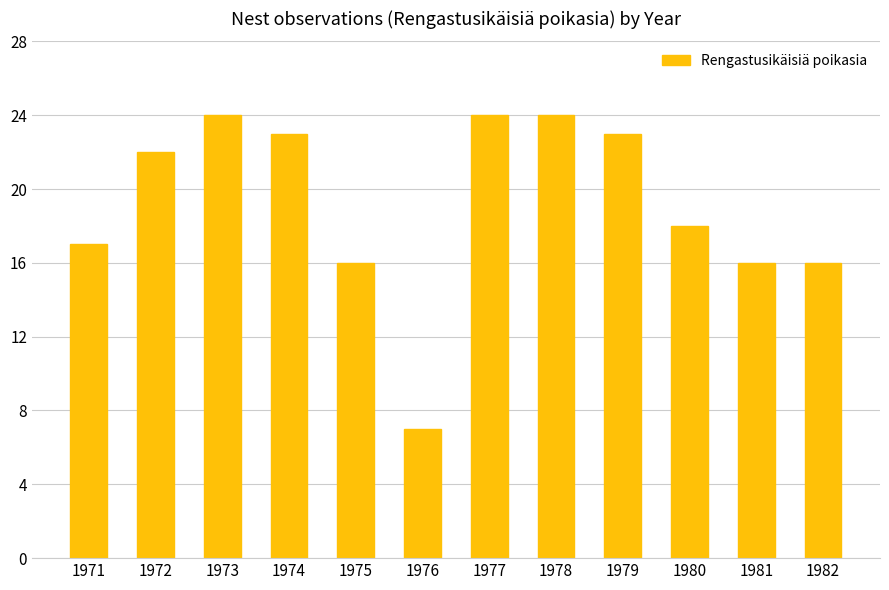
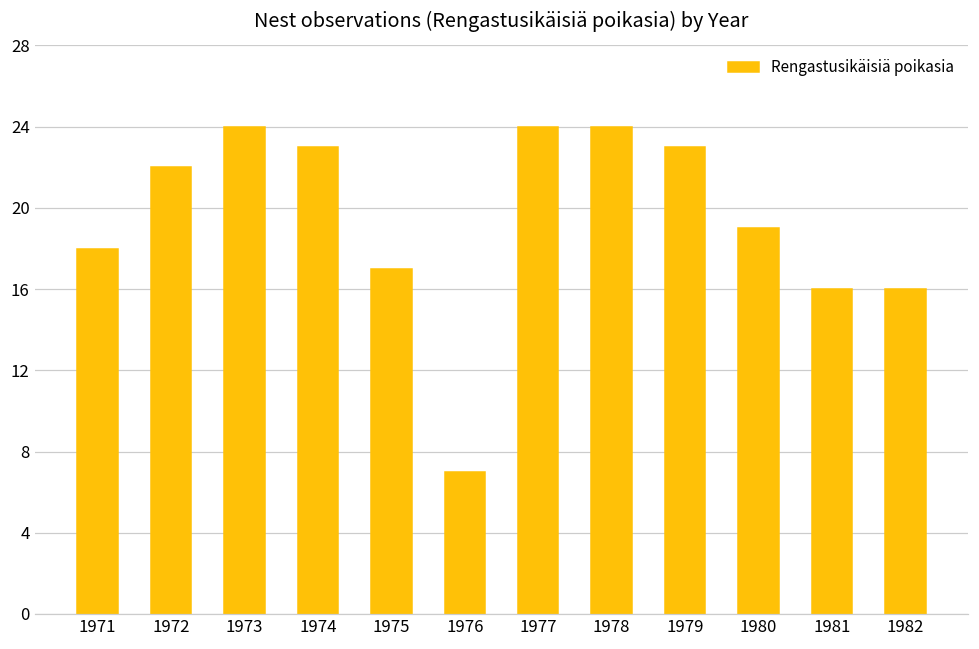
  {
-   "1971": 17,
+   "1971": 18,
    "1972": 22,
    "1973": 24,
    "1974": 23,
-   "1975": 16,
+   "1975": 17,
    "1976": 7,
    "1977": 24,
    "1978": 24,
    "1979": 23,
-   "1980": 18,
+   "1980": 19,
    "1981": 16,
    "1982": 16
  }
